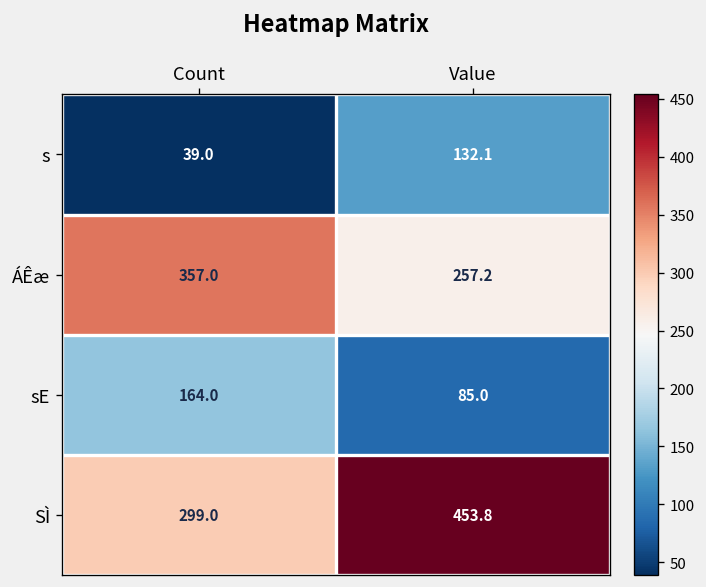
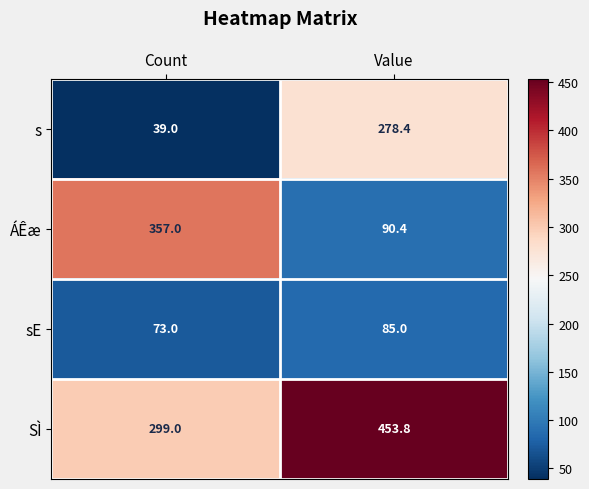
  {
    "s": {
      "Count": 39.0,
-     "Value": 132.1
+     "Value": 278.4
    },
    "ÁÊæ": {
      "Count": 357.0,
-     "Value": 257.2
+     "Value": 90.4
    },
    "sE": {
-     "Count": 164.0,
+     "Count": 73.0,
      "Value": 85.0
    },
    "SÌ": {
      "Count": 299.0,
      "Value": 453.8
    }
  }
